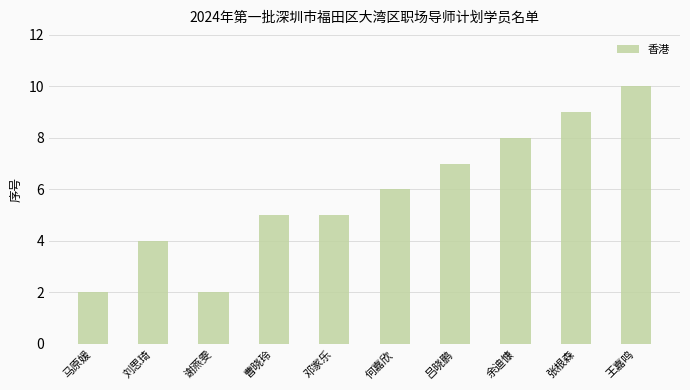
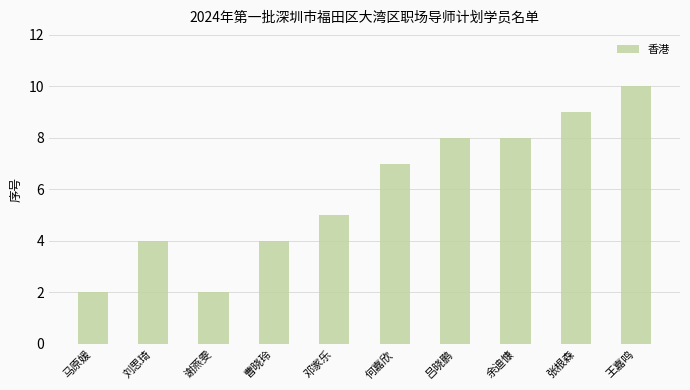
  {
    "马原媛": 2,
    "刘思琦": 4,
    "谢燕雯": 2,
-   "曹晓玲": 5,
+   "曹晓玲": 4,
    "邓家乐": 5,
-   "何嘉欣": 6,
-   "吕晓鹏": 7,
+   "何嘉欣": 7,
+   "吕晓鹏": 8,
    "余迪慷": 8,
    "张根森": 9,
    "王嘉鸣": 10
  }
